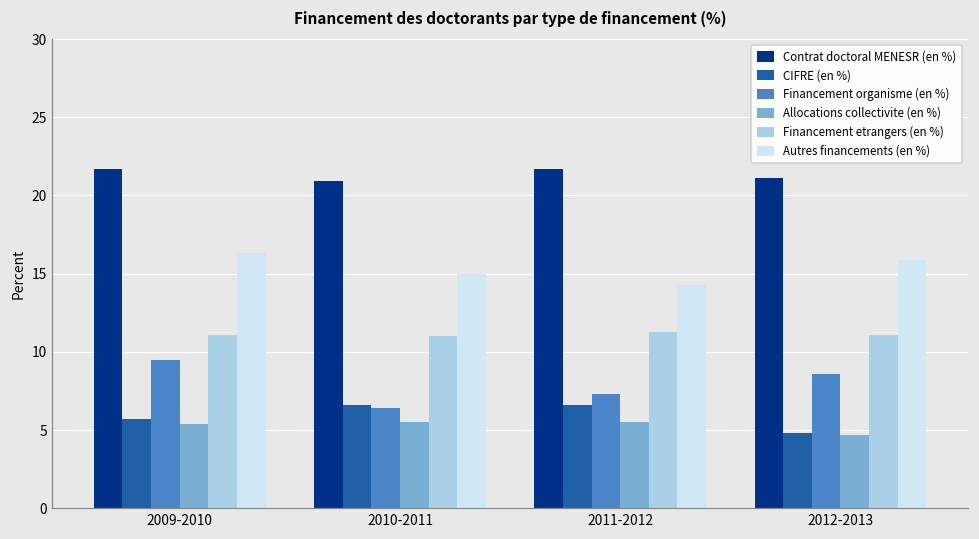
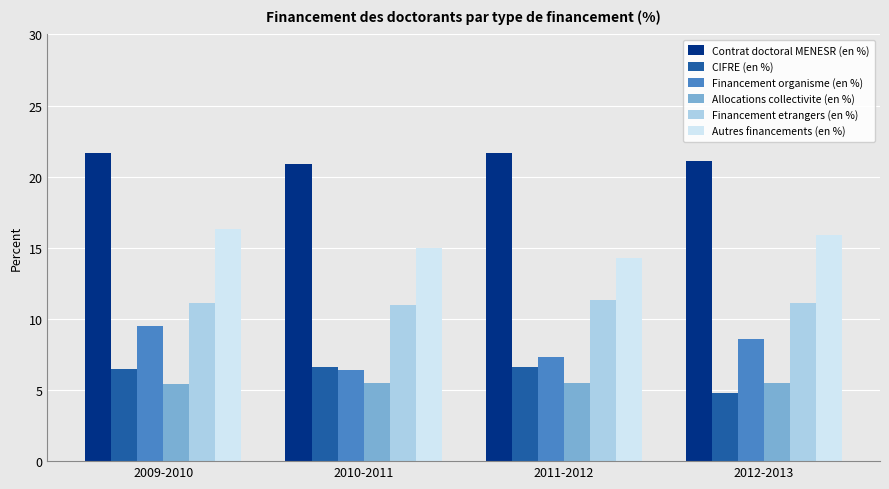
  {
    "Contrat doctoral MENESR (en %)": {
      "2009-2010": 21.7,
      "2010-2011": 20.9,
      "2011-2012": 21.7,
      "2012-2013": 21.1
    },
    "CIFRE (en %)": {
-     "2009-2010": 5.7,
+     "2009-2010": 6.5,
      "2010-2011": 6.6,
      "2011-2012": 6.6,
      "2012-2013": 4.8
    },
    "Financement organisme (en %)": {
      "2009-2010": 9.5,
      "2010-2011": 6.4,
      "2011-2012": 7.3,
      "2012-2013": 8.6
    },
    "Allocations collectivite (en %)": {
      "2009-2010": 5.4,
      "2010-2011": 5.5,
      "2011-2012": 5.5,
-     "2012-2013": 4.7
+     "2012-2013": 5.5
    }
  }
